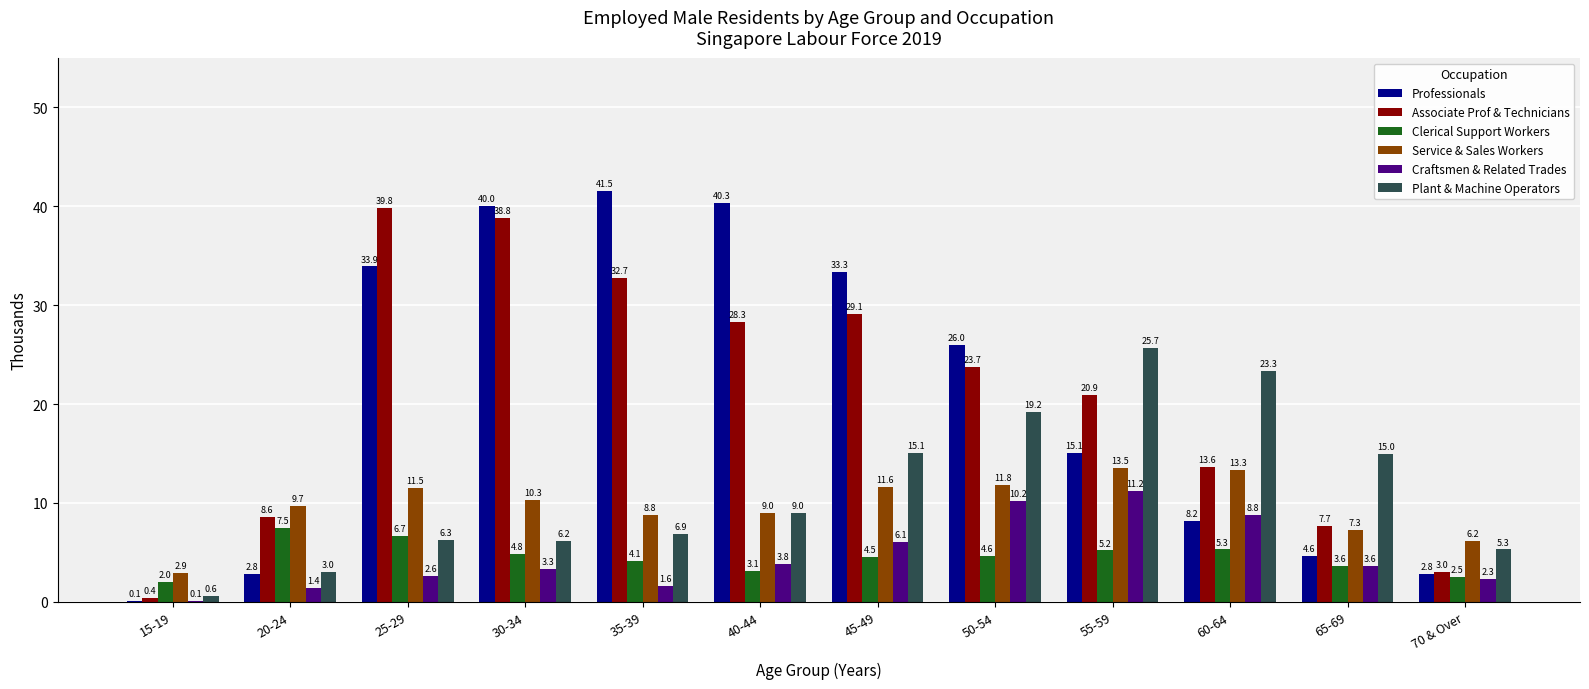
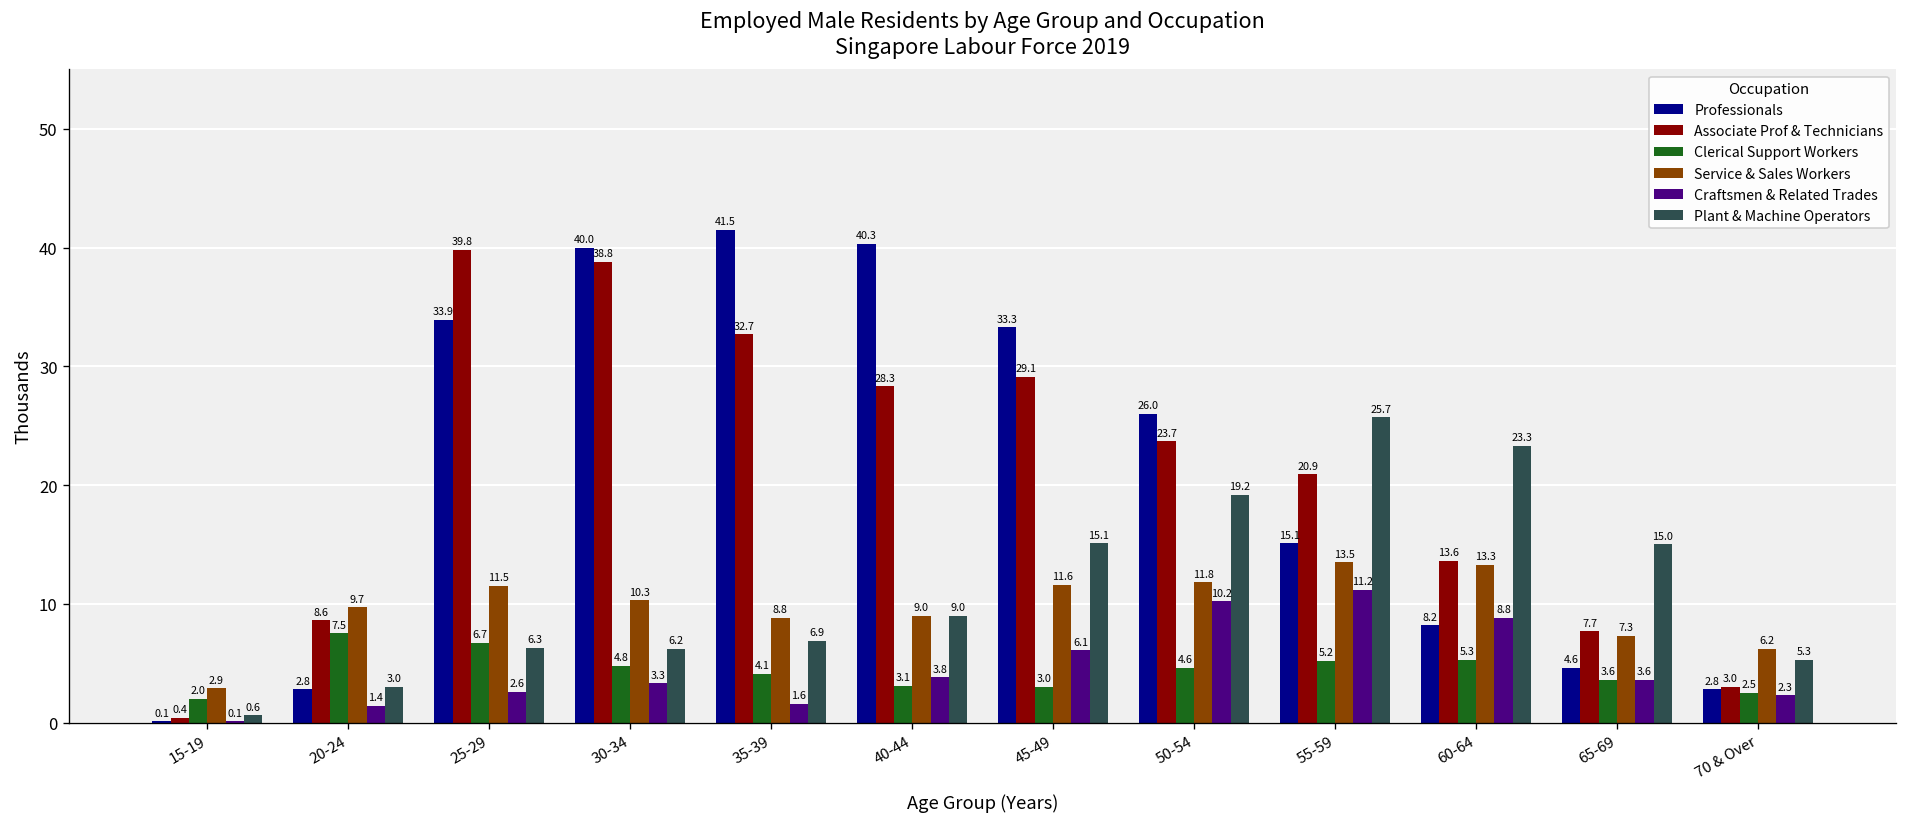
  {
    "Professionals": {
      "15-19": 0.1,
      "20-24": 2.8,
      "25-29": 33.9,
      "30-34": 40.0,
      "35-39": 41.5,
      "40-44": 40.3,
      "45-49": 33.3,
      "50-54": 26.0,
      "55-59": 15.1,
      "60-64": 8.2,
      "65-69": 4.6,
      "70 & Over": 2.8
    },
    "Associate Prof & Technicians": {
      "15-19": 0.4,
      "20-24": 8.6,
      "25-29": 39.8,
      "30-34": 38.8,
      "35-39": 32.7,
      "40-44": 28.3,
      "45-49": 29.1,
      "50-54": 23.7,
      "55-59": 20.9,
      "60-64": 13.6,
      "65-69": 7.7,
      "70 & Over": 3.0
    },
    "Clerical Support Workers": {
      "15-19": 2.0,
      "20-24": 7.5,
      "25-29": 6.7,
      "30-34": 4.8,
      "35-39": 4.1,
      "40-44": 3.1,
-     "45-49": 4.5,
+     "45-49": 3.0,
      "50-54": 4.6,
      "55-59": 5.2,
      "60-64": 5.3,
      "65-69": 3.6,
      "70 & Over": 2.5
    },
    "Service & Sales Workers": {
      "15-19": 2.9,
      "20-24": 9.7,
      "25-29": 11.5,
      "30-34": 10.3,
      "35-39": 8.8,
      "40-44": 9.0,
      "45-49": 11.6,
      "50-54": 11.8,
      "55-59": 13.5,
      "60-64": 13.3,
      "65-69": 7.3,
      "70 & Over": 6.2
    },
    "Craftsmen & Related Trades": {
      "15-19": 0.1,
      "20-24": 1.4,
      "25-29": 2.6,
      "30-34": 3.3,
      "35-39": 1.6,
      "40-44": 3.8,
      "45-49": 6.1,
      "50-54": 10.2,
      "55-59": 11.2,
      "60-64": 8.8,
      "65-69": 3.6,
      "70 & Over": 2.3
    },
    "Plant & Machine Operators": {
      "15-19": 0.6,
      "20-24": 3.0,
      "25-29": 6.3,
      "30-34": 6.2,
      "35-39": 6.9,
      "40-44": 9.0,
      "45-49": 15.1,
      "50-54": 19.2,
      "55-59": 25.7,
      "60-64": 23.3,
      "65-69": 15.0,
      "70 & Over": 5.3
    }
  }
